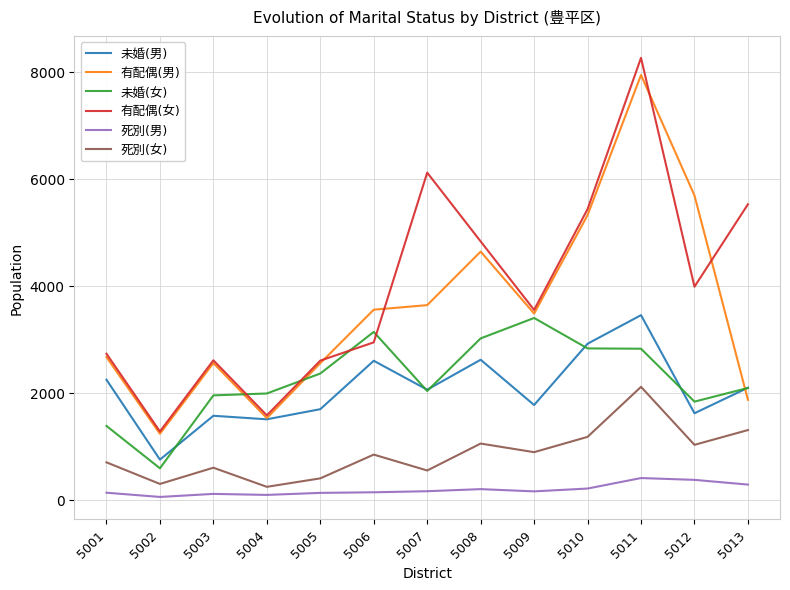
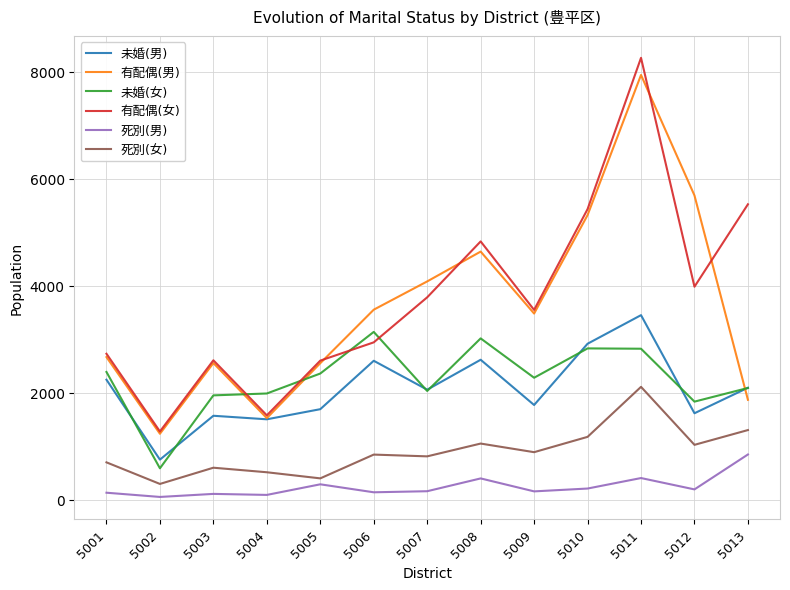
  {
    "未婚(男)": {
      "5001": 2200,
      "5002": 800,
      "5003": 1600,
      "5005": 1700,
      "5006": 2600,
      "5008": 2600,
      "5009": 1800,
      "5010": 2900,
      "5011": 3500,
      "5012": 1600
    },
    "有配偶(男)": {
      "5001": 2700,
      "5003": 2600,
      "5005": 2600,
      "5006": 3600,
-     "5007": 3600,
+     "5007": 4100,
      "5008": 4600,
      "5009": 3500,
      "5010": 5300,
      "5011": 7900,
      "5012": 5700,
      "5013": 1900
    },
    "未婚(女)": {
-     "5001": 1400,
+     "5001": 2400,
      "5002": 600,
      "5003": 2000,
      "5004": 2000,
      "5005": 2400,
      "5006": 3100,
      "5008": 3000,
-     "5009": 3400,
+     "5009": 2300,
      "5010": 2800,
      "5011": 2800,
      "5012": 1800
    },
    "有配偶(女)": {
      "5001": 2700,
      "5003": 2600,
      "5004": 1600,
      "5005": 2600,
      "5006": 2900,
-     "5007": 6100,
+     "5007": 3800,
      "5008": 4800,
      "5009": 3500,
      "5010": 5400,
      "5011": 8300,
      "5012": 4000,
      "5013": 5500
    },
    "死別(男)": {
      "5001": 100,
      "5002": 100,
      "5003": 100,
      "5004": 100,
-     "5005": 100,
+     "5005": 300,
      "5006": 100,
      "5007": 200,
-     "5008": 200,
+     "5008": 400,
      "5009": 200,
      "5010": 200,
      "5011": 400,
-     "5012": 400,
-     "5013": 300
+     "5012": 200,
+     "5013": 800
    },
    "死別(女)": {
      "5001": 700,
      "5002": 300,
      "5003": 600,
-     "5004": 200,
+     "5004": 500,
      "5005": 400,
      "5006": 800,
-     "5007": 600,
+     "5007": 800,
      "5008": 1100,
      "5009": 900,
      "5010": 1200,
      "5011": 2100,
      "5012": 1000,
      "5013": 1300
    }
  }
